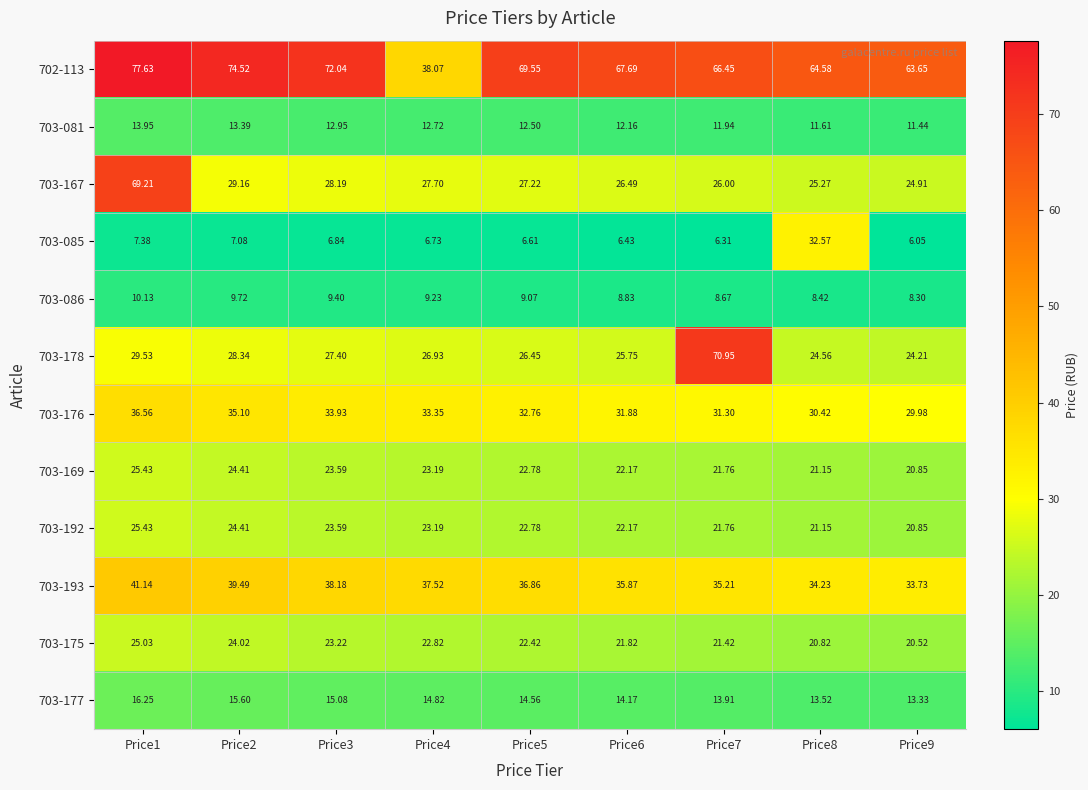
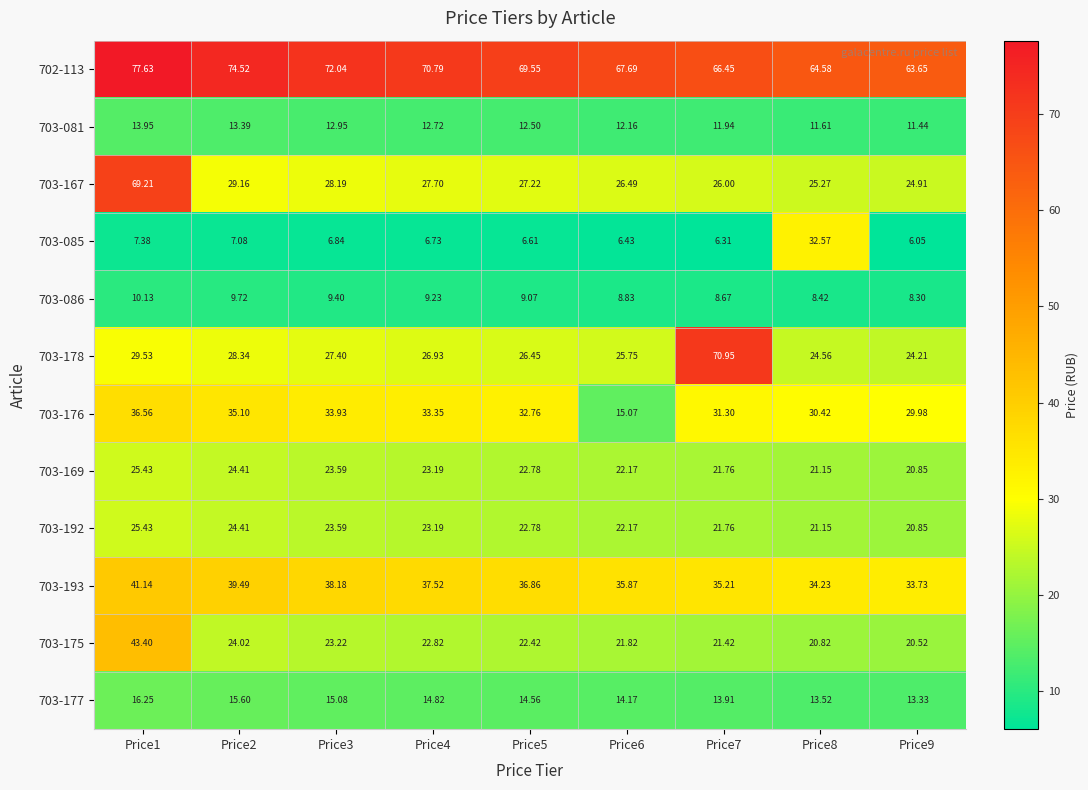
  {
    "702-113": {
      "Price1": 77.63,
      "Price2": 74.52,
      "Price3": 72.04,
-     "Price4": 38.07,
+     "Price4": 70.79,
      "Price5": 69.55,
      "Price6": 67.69,
      "Price7": 66.45,
      "Price8": 64.58
    },
    "703-081": {
      "Price1": 13.95,
      "Price2": 13.39,
      "Price3": 12.95,
      "Price4": 12.72,
      "Price5": 12.50,
      "Price6": 12.16,
      "Price7": 11.94,
      "Price8": 11.61,
      "Price9": 11.44
    },
    "703-167": {
      "Price1": 69.21,
      "Price2": 29.16,
      "Price3": 28.19,
      "Price4": 27.70,
      "Price5": 27.22,
      "Price6": 26.49,
      "Price7": 26.00,
      "Price8": 25.27,
      "Price9": 24.91
    },
    "703-085": {
      "Price1": 7.38,
      "Price2": 7.08,
      "Price3": 6.84,
      "Price4": 6.73,
      "Price5": 6.61,
      "Price6": 6.43,
      "Price7": 6.31,
      "Price8": 32.57,
      "Price9": 6.05
    },
    "703-086": {
      "Price1": 10.13,
      "Price2": 9.72,
      "Price3": 9.40,
      "Price4": 9.23,
      "Price5": 9.07,
      "Price6": 8.83,
      "Price7": 8.67,
      "Price8": 8.42,
      "Price9": 8.30
    },
    "703-178": {
      "Price1": 29.53,
      "Price2": 28.34,
      "Price3": 27.40,
      "Price4": 26.93,
      "Price5": 26.45,
      "Price6": 25.75,
      "Price7": 70.95,
      "Price8": 24.56,
      "Price9": 24.21
    },
    "703-176": {
      "Price1": 36.56,
      "Price2": 35.10,
      "Price3": 33.93,
      "Price4": 33.35,
      "Price5": 32.76,
-     "Price6": 31.88,
+     "Price6": 15.07,
      "Price7": 31.30,
      "Price8": 30.42,
      "Price9": 29.98
    },
    "703-169": {
      "Price1": 25.43,
      "Price2": 24.41,
      "Price3": 23.59,
      "Price4": 23.19,
      "Price5": 22.78,
      "Price6": 22.17,
      "Price7": 21.76,
      "Price8": 21.15,
      "Price9": 20.85
    },
    "703-192": {
      "Price1": 25.43,
      "Price2": 24.41,
      "Price3": 23.59,
      "Price4": 23.19,
      "Price5": 22.78,
      "Price6": 22.17,
      "Price7": 21.76,
      "Price8": 21.15,
      "Price9": 20.85
    },
    "703-193": {
      "Price1": 41.14,
      "Price2": 39.49,
      "Price3": 38.18,
      "Price4": 37.52,
      "Price5": 36.86,
      "Price6": 35.87,
      "Price7": 35.21,
      "Price8": 34.23,
      "Price9": 33.73
    },
    "703-175": {
-     "Price1": 25.03,
+     "Price1": 43.40,
      "Price2": 24.02,
      "Price3": 23.22,
      "Price4": 22.82,
      "Price5": 22.42,
      "Price6": 21.82,
      "Price7": 21.42,
      "Price8": 20.82,
      "Price9": 20.52
    },
    "703-177": {
      "Price1": 16.25,
      "Price2": 15.60,
      "Price3": 15.08,
      "Price4": 14.82,
      "Price5": 14.56,
      "Price6": 14.17,
      "Price7": 13.91,
      "Price8": 13.52,
      "Price9": 13.33
    }
  }
